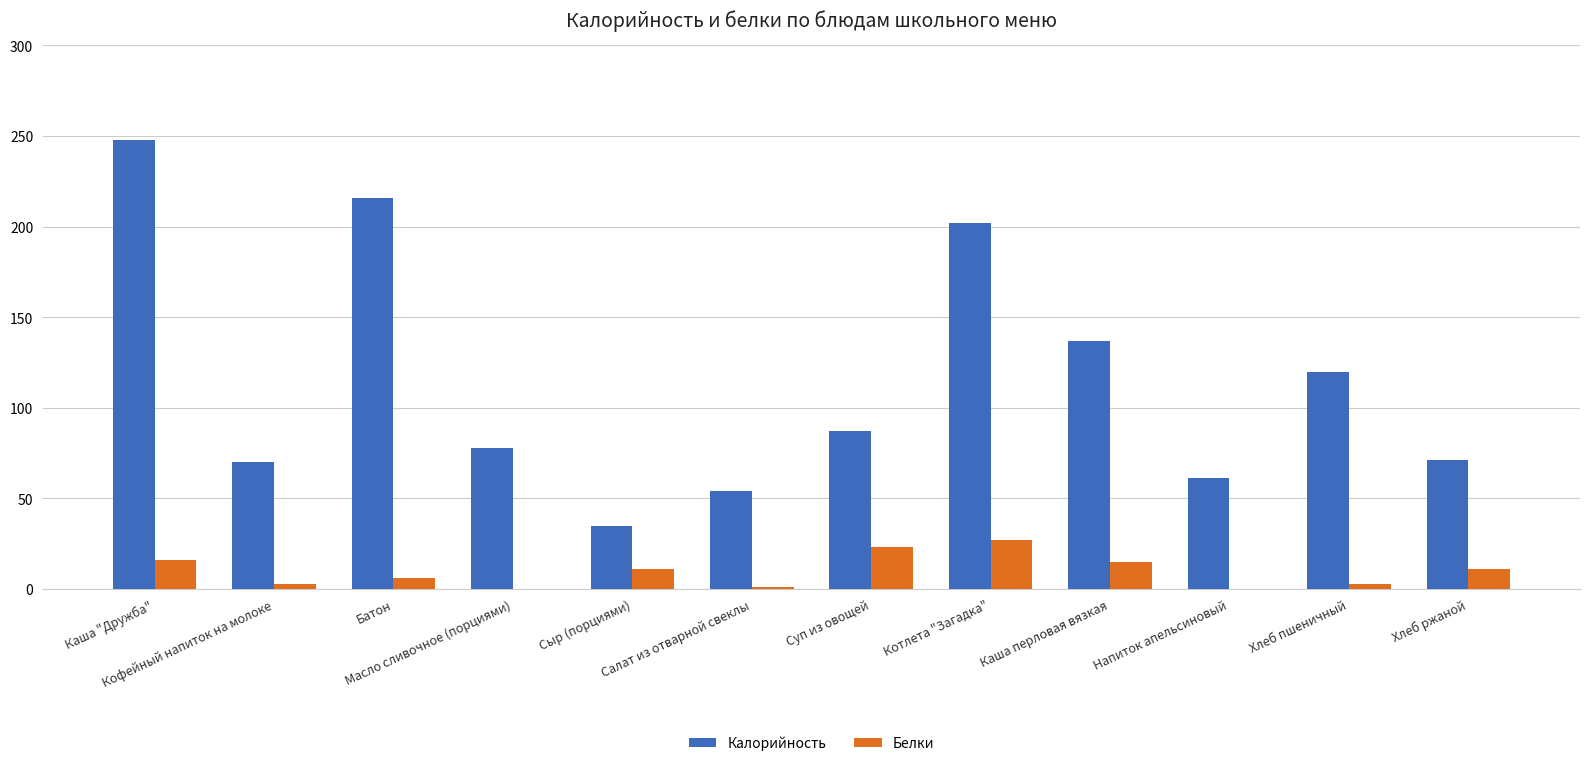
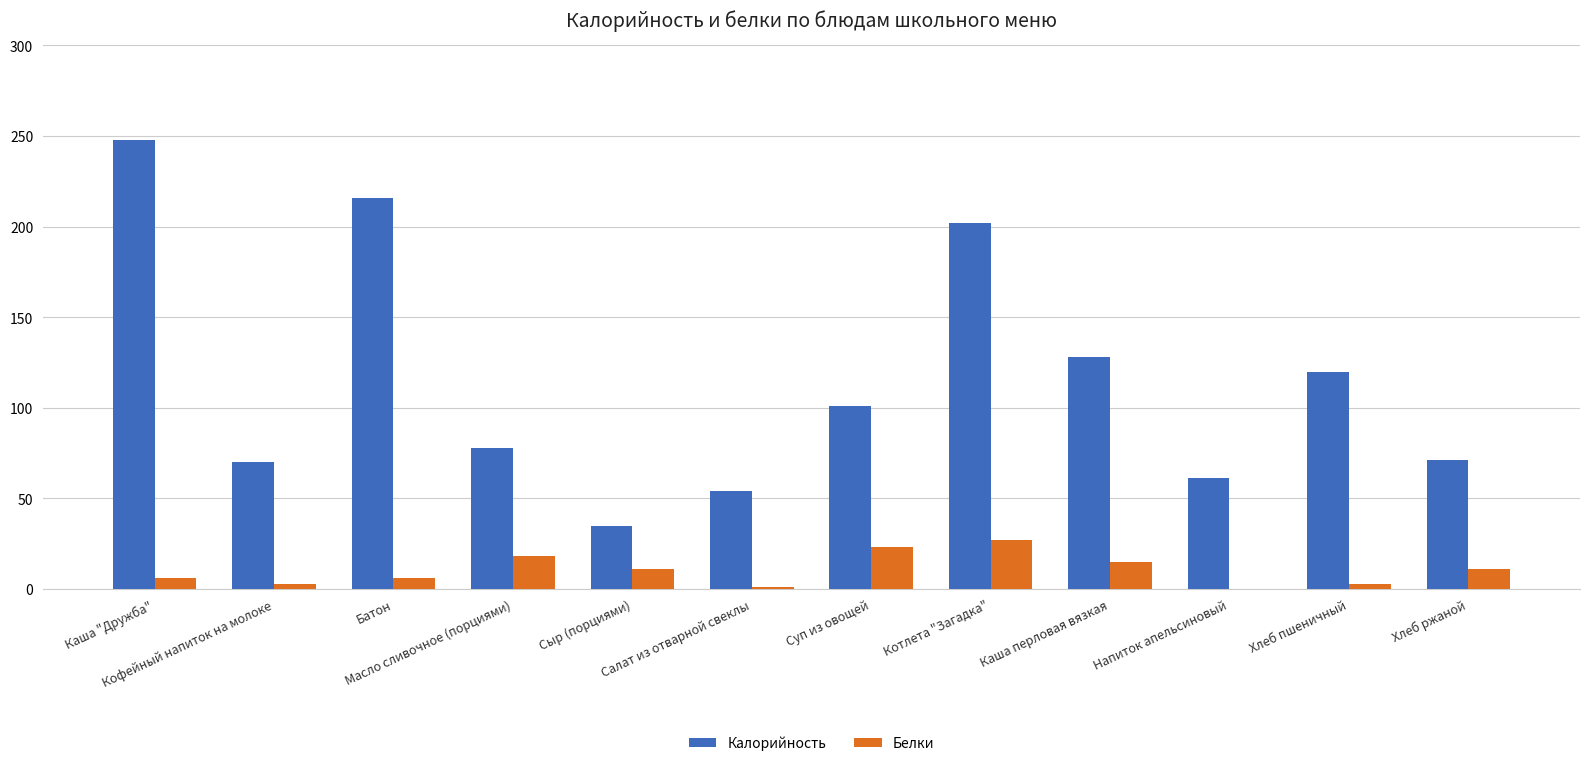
  {
    "Калорийность": {
      "Каша \"Дружба\"": 248,
      "Кофейный напиток на молоке": 70,
      "Батон": 216,
      "Масло сливочное (порциями)": 78,
      "Сыр (порциями)": 35,
      "Салат из отварной свеклы": 54,
-     "Суп из овощей": 87,
+     "Суп из овощей": 101,
      "Котлета \"Загадка\"": 202,
-     "Каша перловая вязкая": 137,
+     "Каша перловая вязкая": 128,
      "Напиток апельсиновый": 61,
      "Хлеб пшеничный": 120,
      "Хлеб ржаной": 71
    },
    "Белки": {
-     "Каша \"Дружба\"": 16,
+     "Каша \"Дружба\"": 6,
      "Кофейный напиток на молоке": 3,
      "Батон": 6,
-     "Масло сливочное (порциями)": 0,
+     "Масло сливочное (порциями)": 18,
      "Сыр (порциями)": 11,
      "Суп из овощей": 23,
      "Котлета \"Загадка\"": 27,
      "Каша перловая вязкая": 15,
      "Напиток апельсиновый": 0,
      "Хлеб пшеничный": 3,
      "Хлеб ржаной": 11
    }
  }
